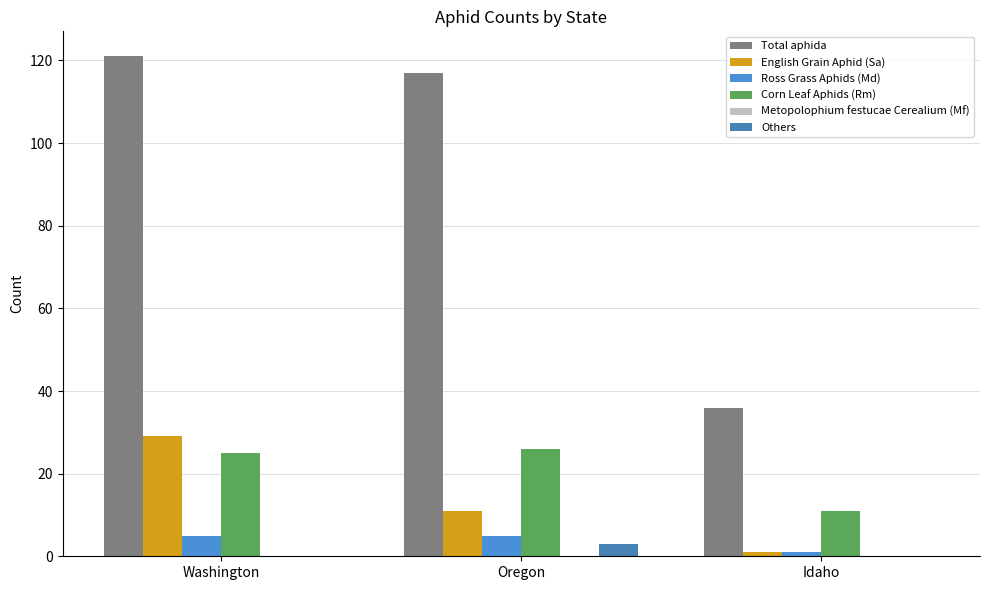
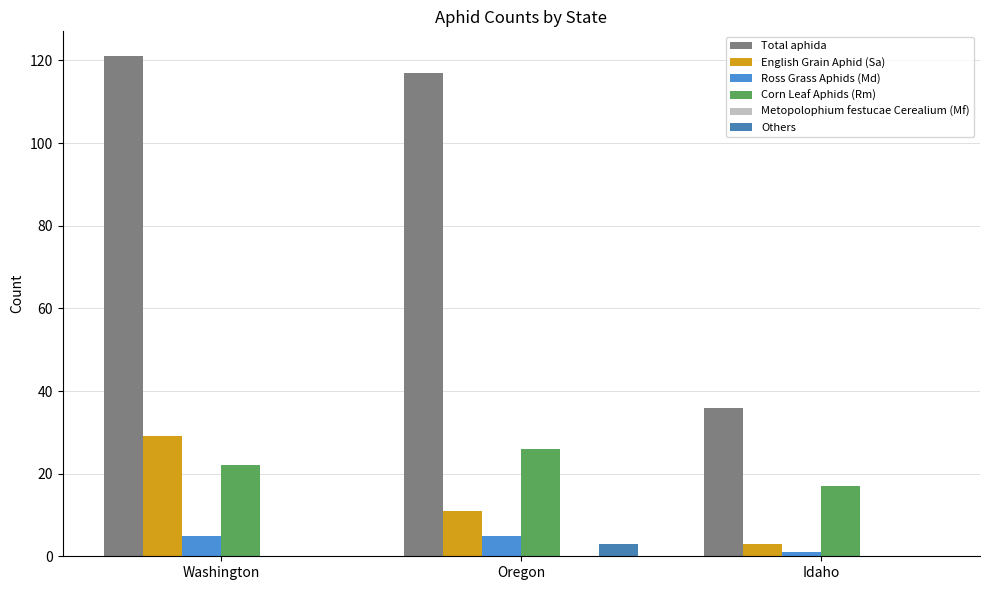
  {
    "Total aphida": {
      "Washington": 121,
      "Oregon": 117,
      "Idaho": 36
    },
    "English Grain Aphid (Sa)": {
      "Washington": 29,
      "Oregon": 11,
-     "Idaho": 1
+     "Idaho": 3
    },
    "Corn Leaf Aphids (Rm)": {
-     "Washington": 25,
+     "Washington": 22,
      "Oregon": 26,
-     "Idaho": 11
+     "Idaho": 17
    },
    "Metopolophium festucae Cerealium (Mf)": {
      "Washington": 0,
      "Oregon": 0,
      "Idaho": 0
    }
  }
